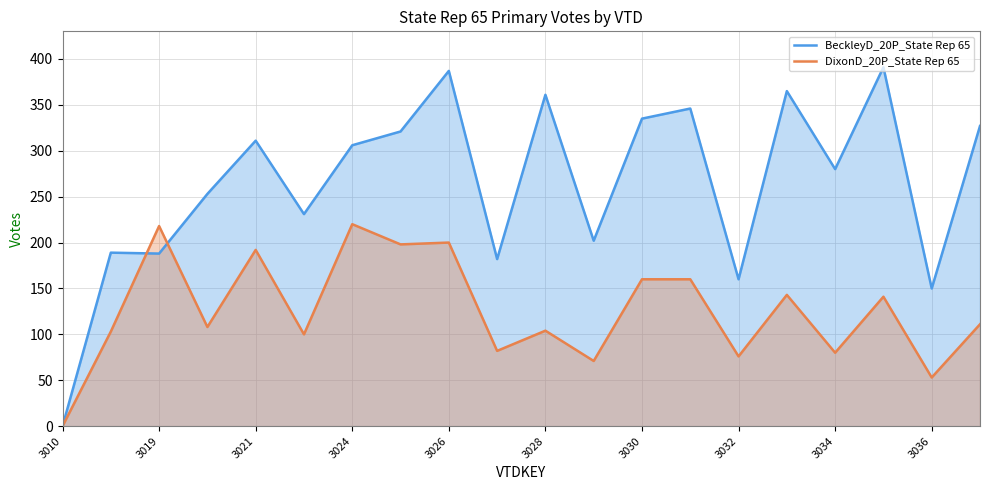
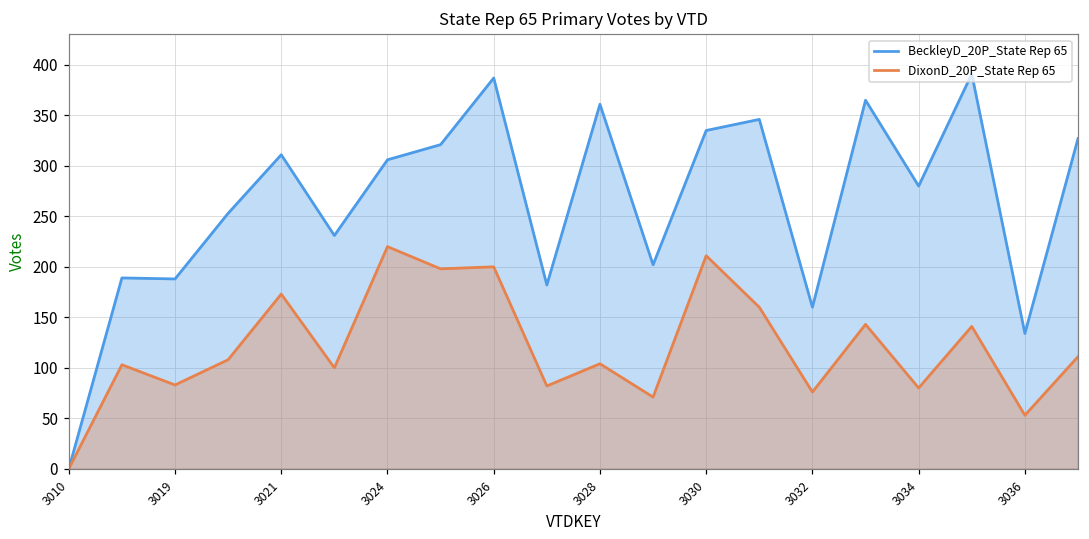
  {
    "BeckleyD_20P_State Rep 65": {
      "3019": 190,
      "3021": 310,
      "3024": 310,
      "3026": 390,
      "3028": 360,
      "3030": 340,
      "3032": 160,
      "3034": 280,
-     "3036": 150
+     "3036": 130
    },
    "DixonD_20P_State Rep 65": {
-     "3019": 220,
-     "3021": 190,
+     "3019": 80,
+     "3021": 170,
      "3024": 220,
      "3026": 200,
      "3028": 100,
-     "3030": 160,
+     "3030": 210,
      "3032": 80,
      "3034": 80,
      "3036": 50
    }
  }
